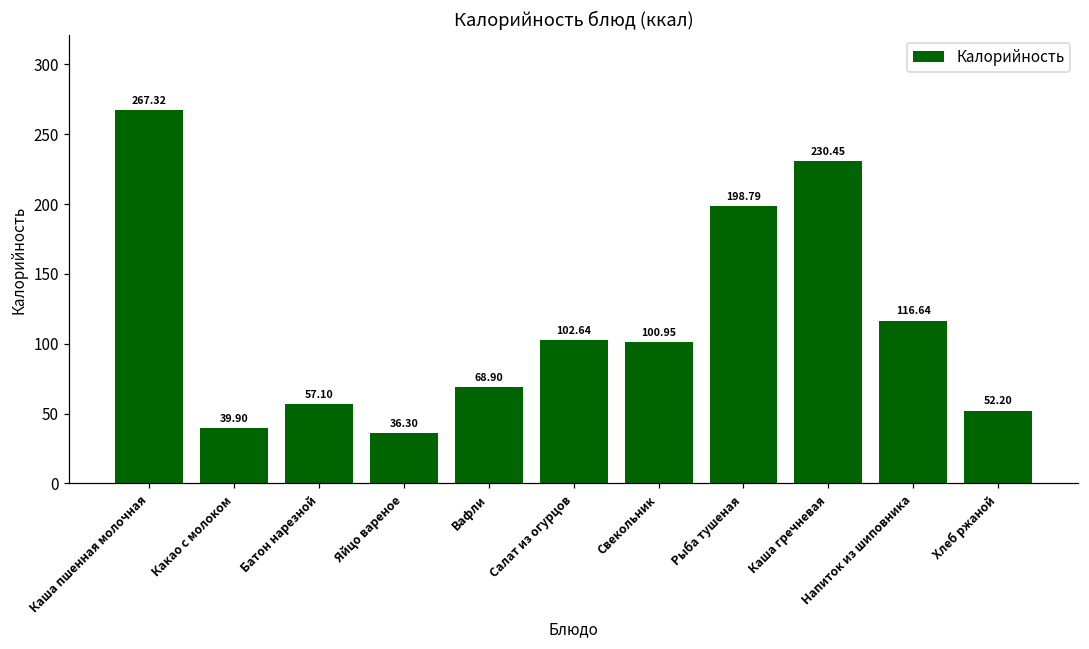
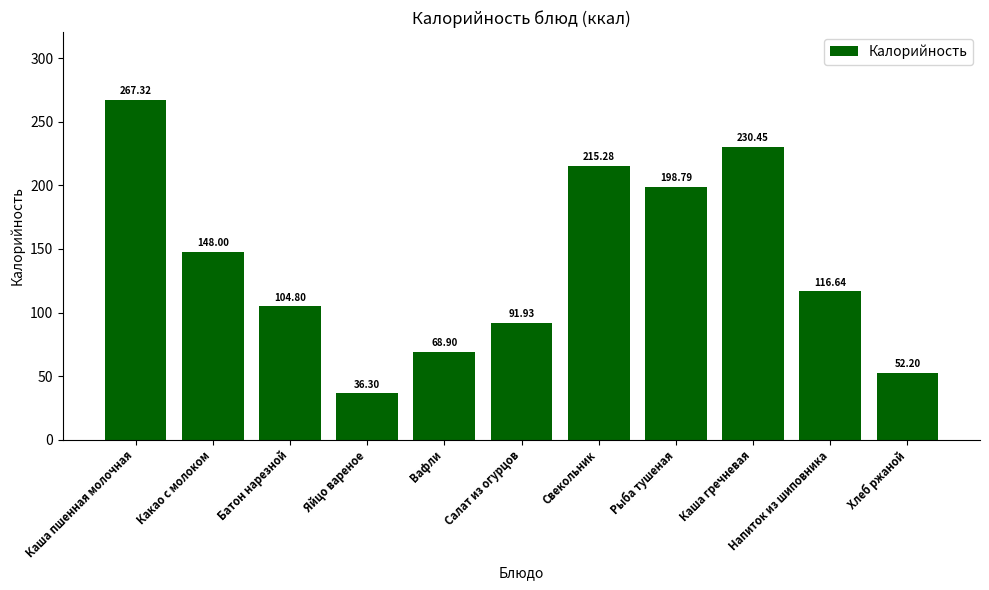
  {
    "Каша пшенная молочная": 267.32,
-   "Какао с молоком": 39.90,
-   "Батон нарезной": 57.10,
+   "Какао с молоком": 148.00,
+   "Батон нарезной": 104.80,
    "Яйцо вареное": 36.30,
    "Вафли": 68.90,
-   "Салат из огурцов": 102.64,
-   "Свекольник": 100.95,
+   "Салат из огурцов": 91.93,
+   "Свекольник": 215.28,
    "Рыба тушеная": 198.79,
    "Каша гречневая": 230.45,
    "Напиток из шиповника": 116.64,
    "Хлеб ржаной": 52.20
  }
